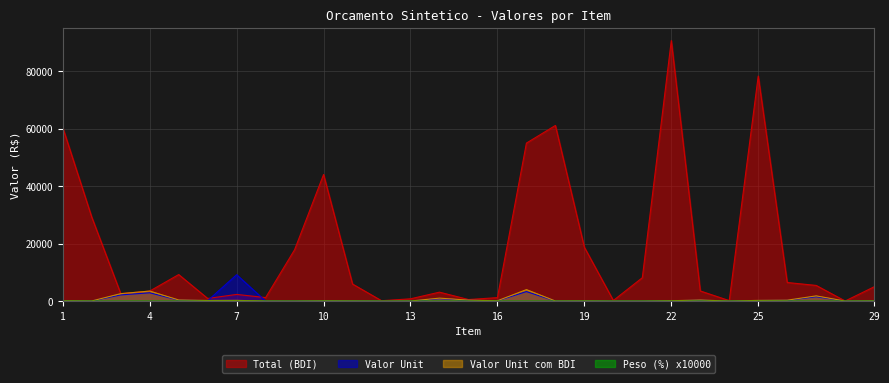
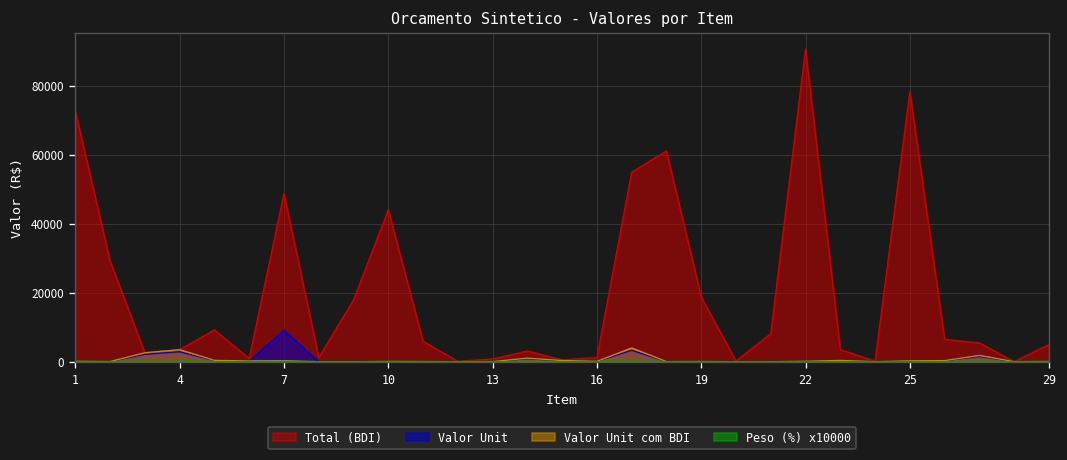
  {
    "Total (BDI)": {
-     "1": 60000,
-     "7": 2000,
+     "1": 73000,
+     "7": 49000,
      "10": 44000,
      "16": 1000,
      "19": 19000,
      "22": 91000,
      "25": 78000,
      "29": 5000
    },
    "Valor Unit": {
      "7": 9000
    },
    "Peso (%) x10000": {
      "4": 0
    }
  }
